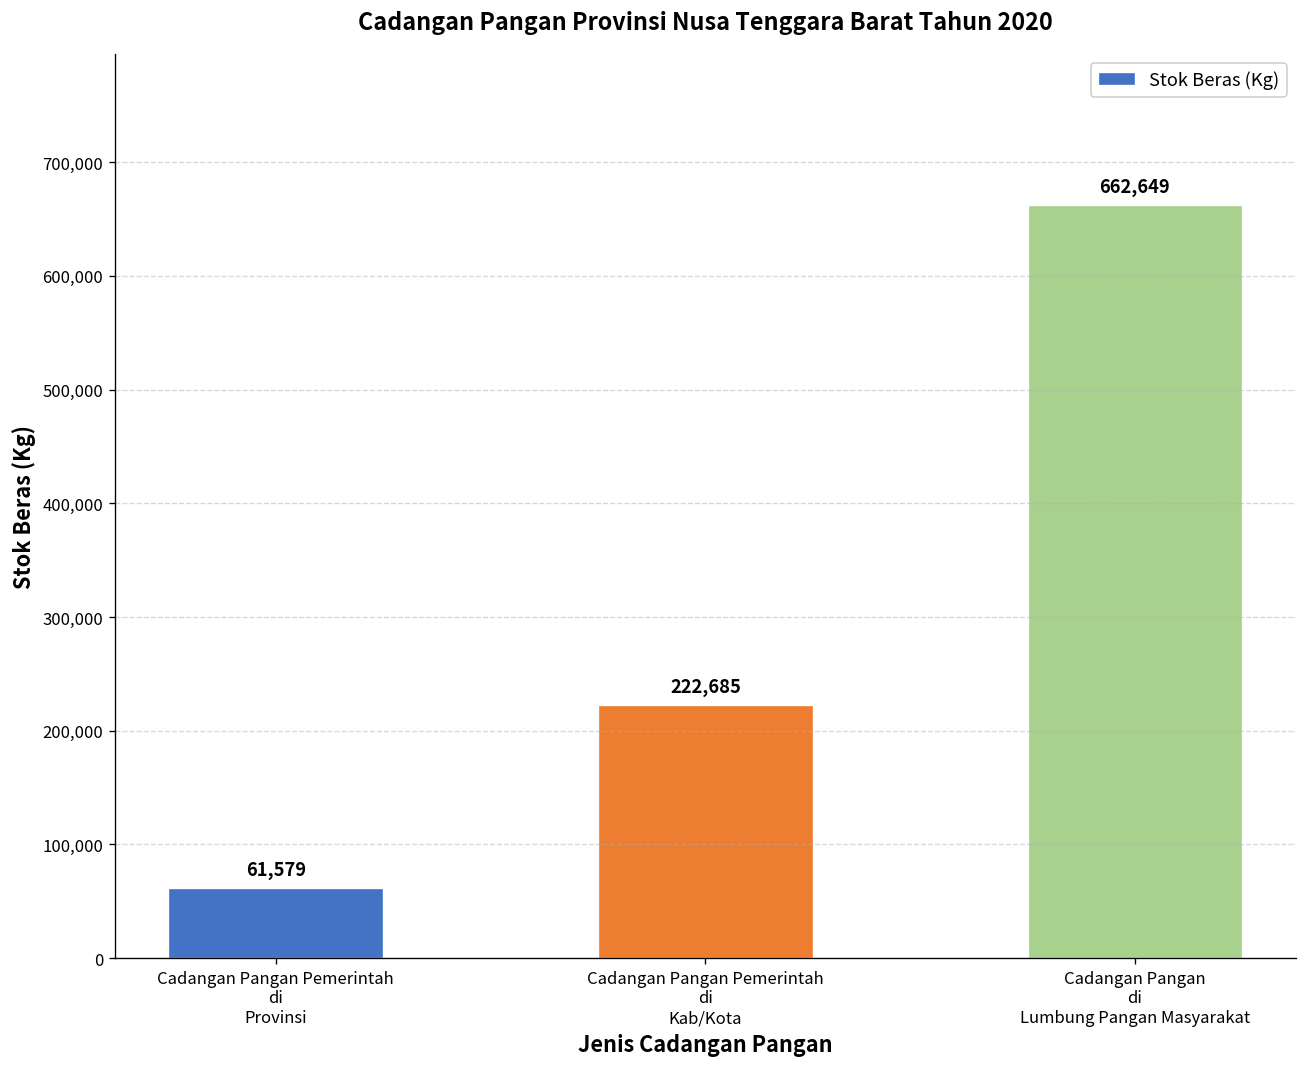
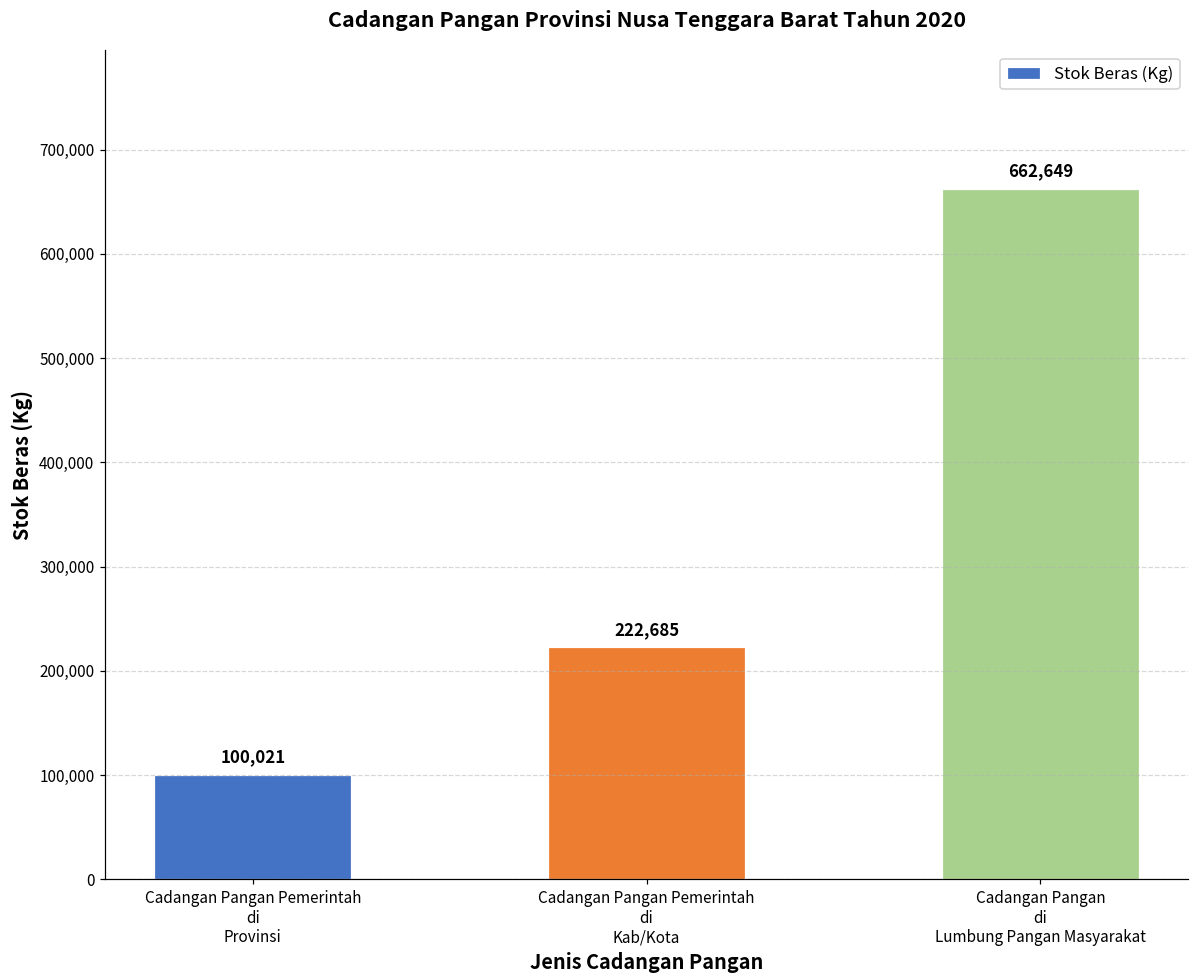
  {
-   "Cadangan Pangan Pemerintah di Provinsi": "61,579",
+   "Cadangan Pangan Pemerintah di Provinsi": "100,021",
    "Cadangan Pangan Pemerintah di Kab/Kota": "222,685",
    "Cadangan Pangan di Lumbung Pangan Masyarakat": "662,649"
  }
